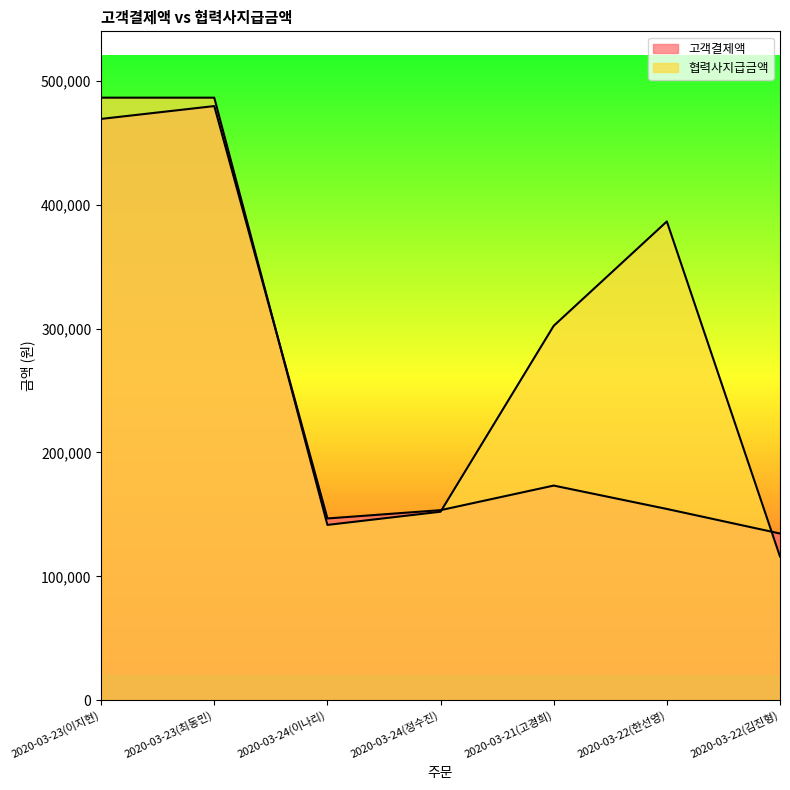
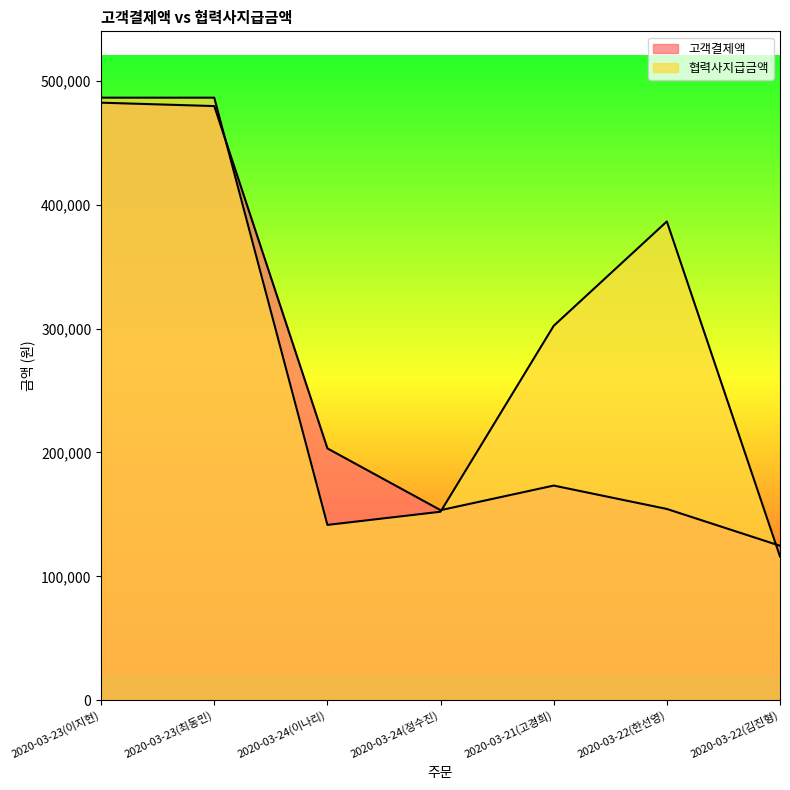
  {
    "고객결제액": {
-     "2020-03-23(이지현)": "469,000",
+     "2020-03-23(이지현)": "482,000",
      "2020-03-23(최동민)": "480,000",
-     "2020-03-24(이나리)": "147,000",
+     "2020-03-24(이나리)": "203,000",
      "2020-03-21(고경희)": "173,000",
      "2020-03-22(한선영)": "154,000",
-     "2020-03-22(김진형)": "135,000"
+     "2020-03-22(김진형)": "125,000"
    },
    "협력사지급금액": {
      "2020-03-23(이지현)": "486,000",
      "2020-03-23(최동민)": "486,000",
      "2020-03-24(이나리)": "142,000",
      "2020-03-21(고경희)": "302,000",
      "2020-03-22(한선영)": "387,000",
      "2020-03-22(김진형)": "116,000"
    }
  }
